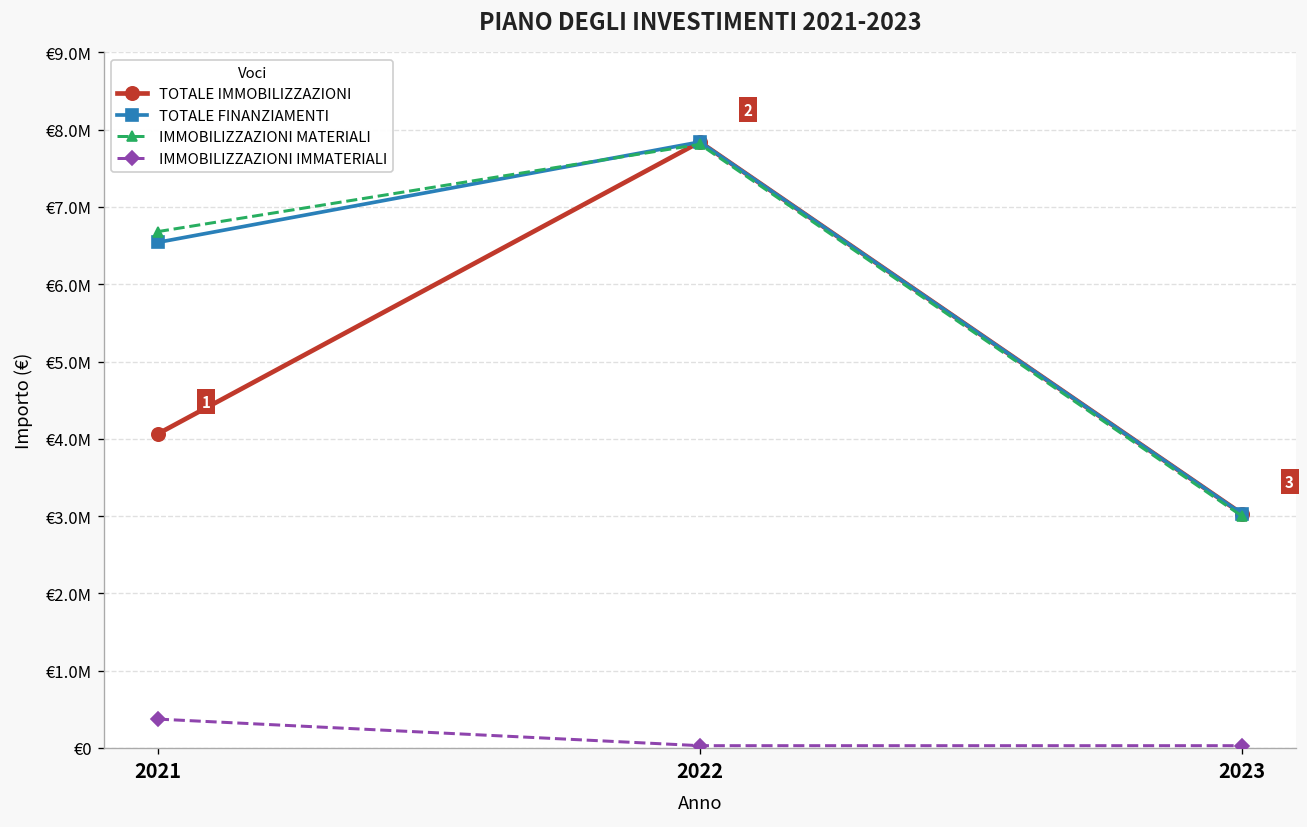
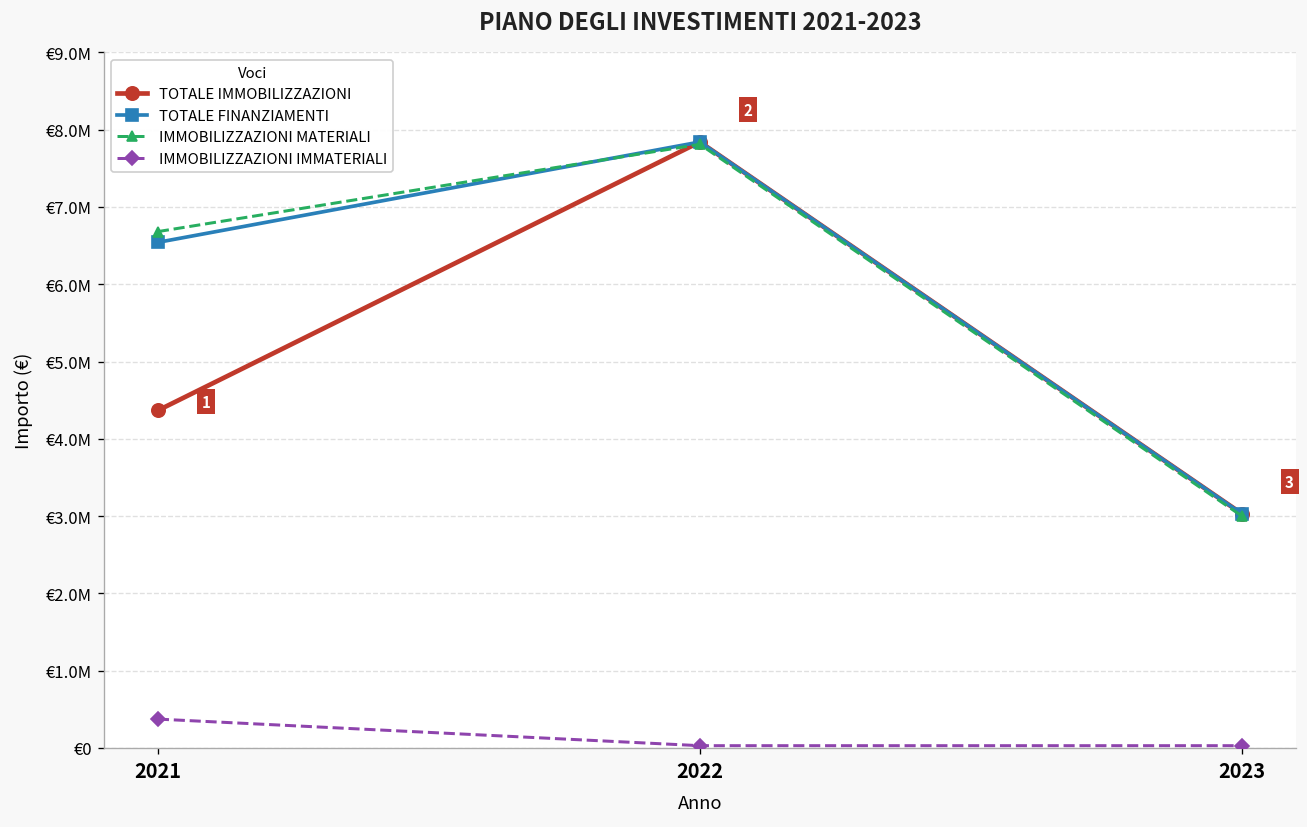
  {
    "TOTALE IMMOBILIZZAZIONI": {
-     "2021": "€4100000"
+     "2021": "€4400000"
    },
    "TOTALE FINANZIAMENTI": {
      "2021": "€6500000"
    },
    "IMMOBILIZZAZIONI MATERIALI": {
      "2021": "€6700000"
    },
    "IMMOBILIZZAZIONI IMMATERIALI": {
      "2021": "€400000",
      "2022": "€0",
      "2023": "€0"
    }
  }
